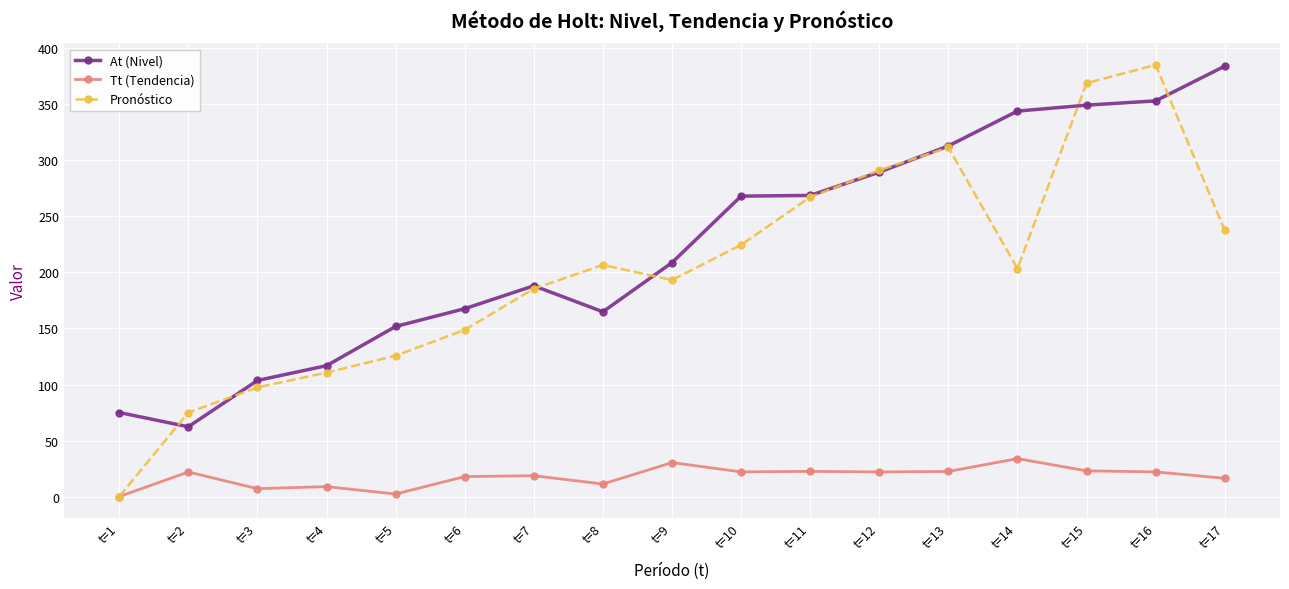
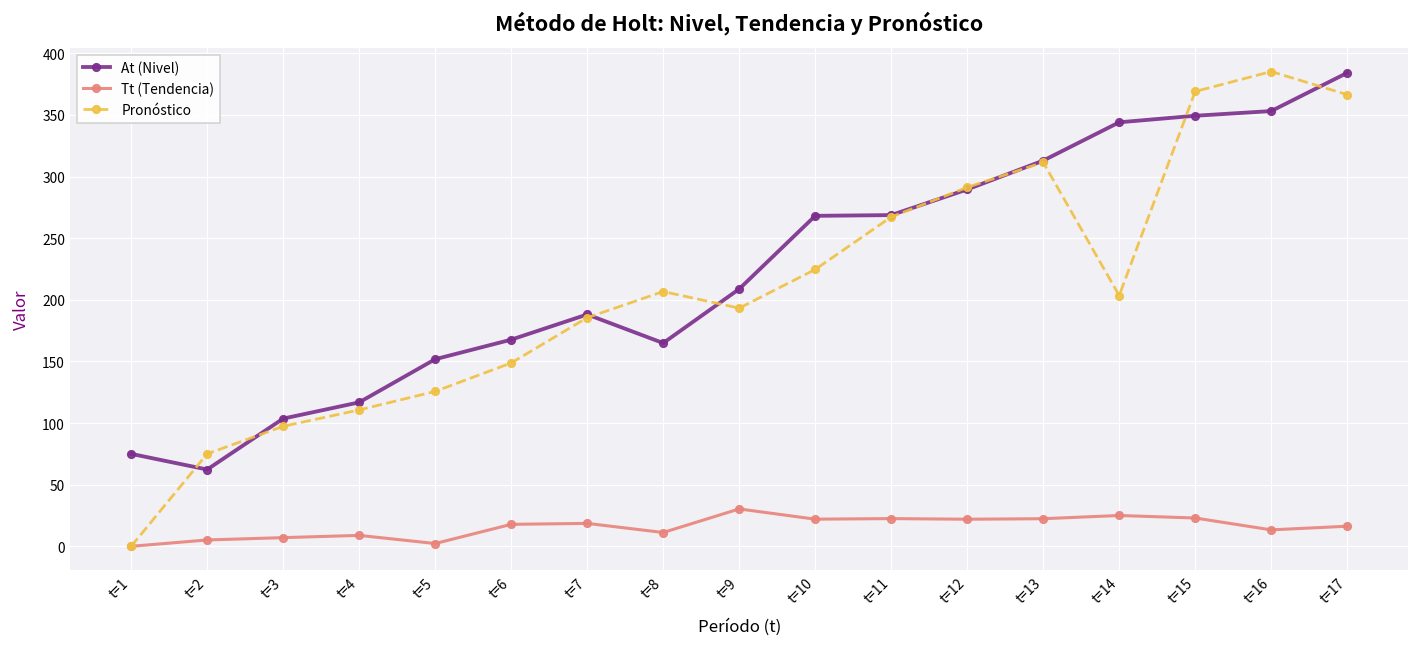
  {
    "At (Nivel)": {
      "t=1": 75,
      "t=2": 62,
      "t=3": 104,
      "t=4": 117,
      "t=5": 152,
      "t=6": 168,
      "t=7": 188,
      "t=8": 165,
      "t=9": 209,
      "t=10": 268,
      "t=14": 344,
      "t=15": 349,
      "t=16": 353,
      "t=17": 384
    },
    "Tt (Tendencia)": {
-     "t=2": 22,
+     "t=2": 5,
      "t=3": 7,
      "t=4": 9,
      "t=5": 2,
      "t=6": 18,
      "t=7": 19,
      "t=8": 11,
      "t=9": 30,
      "t=10": 22,
      "t=11": 22,
      "t=12": 22,
      "t=13": 22,
-     "t=14": 34,
+     "t=14": 25,
      "t=15": 23,
-     "t=16": 22,
+     "t=16": 13,
      "t=17": 16
    },
    "Pronóstico": {
      "t=2": 75,
      "t=3": 97,
      "t=4": 111,
      "t=5": 126,
      "t=6": 149,
      "t=7": 185,
      "t=8": 207,
      "t=9": 193,
      "t=10": 225,
      "t=14": 203,
      "t=15": 369,
      "t=16": 385,
-     "t=17": 237
+     "t=17": 366
    }
  }
